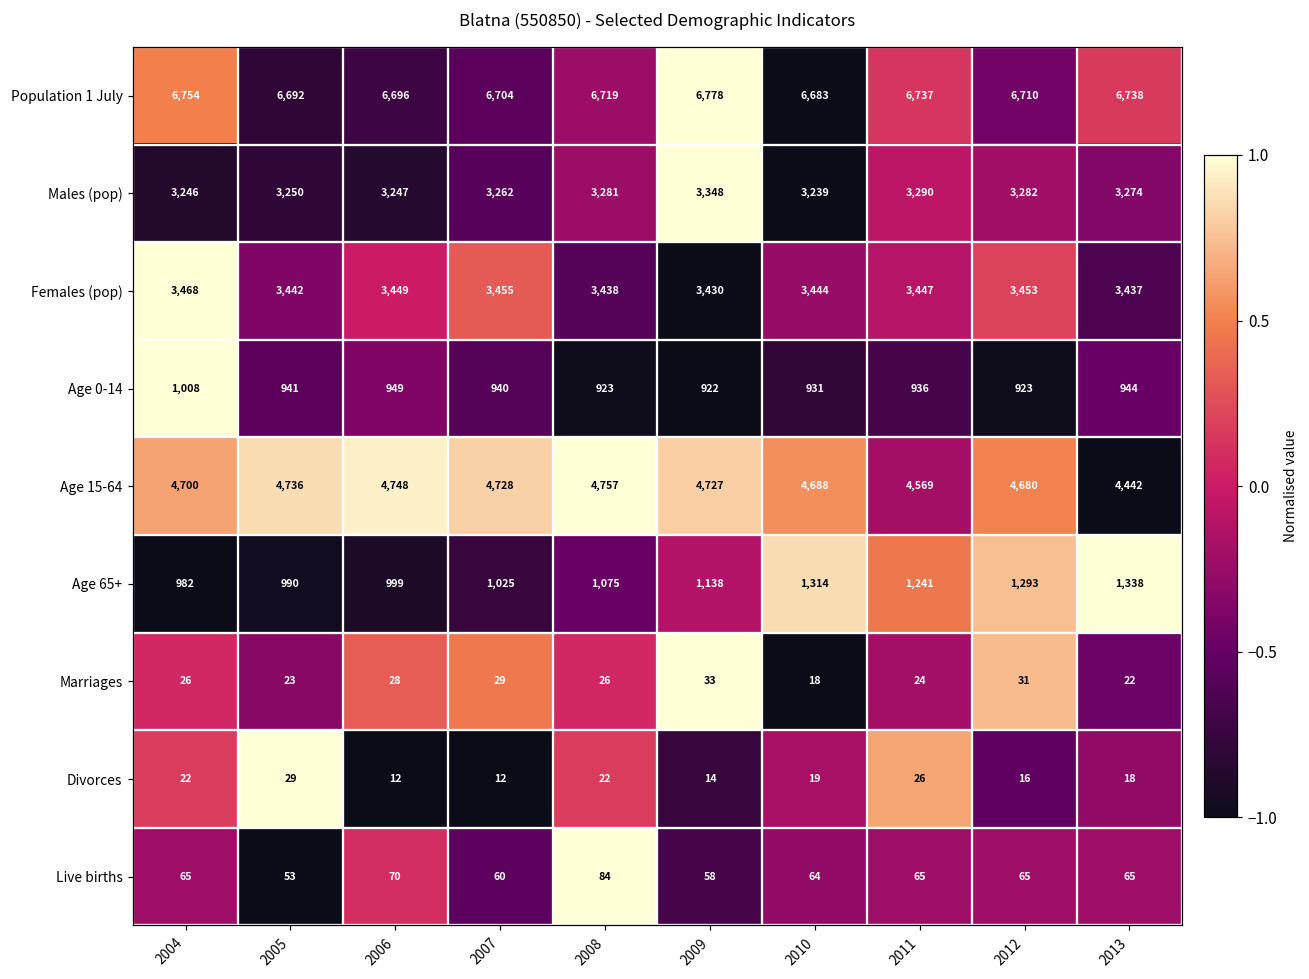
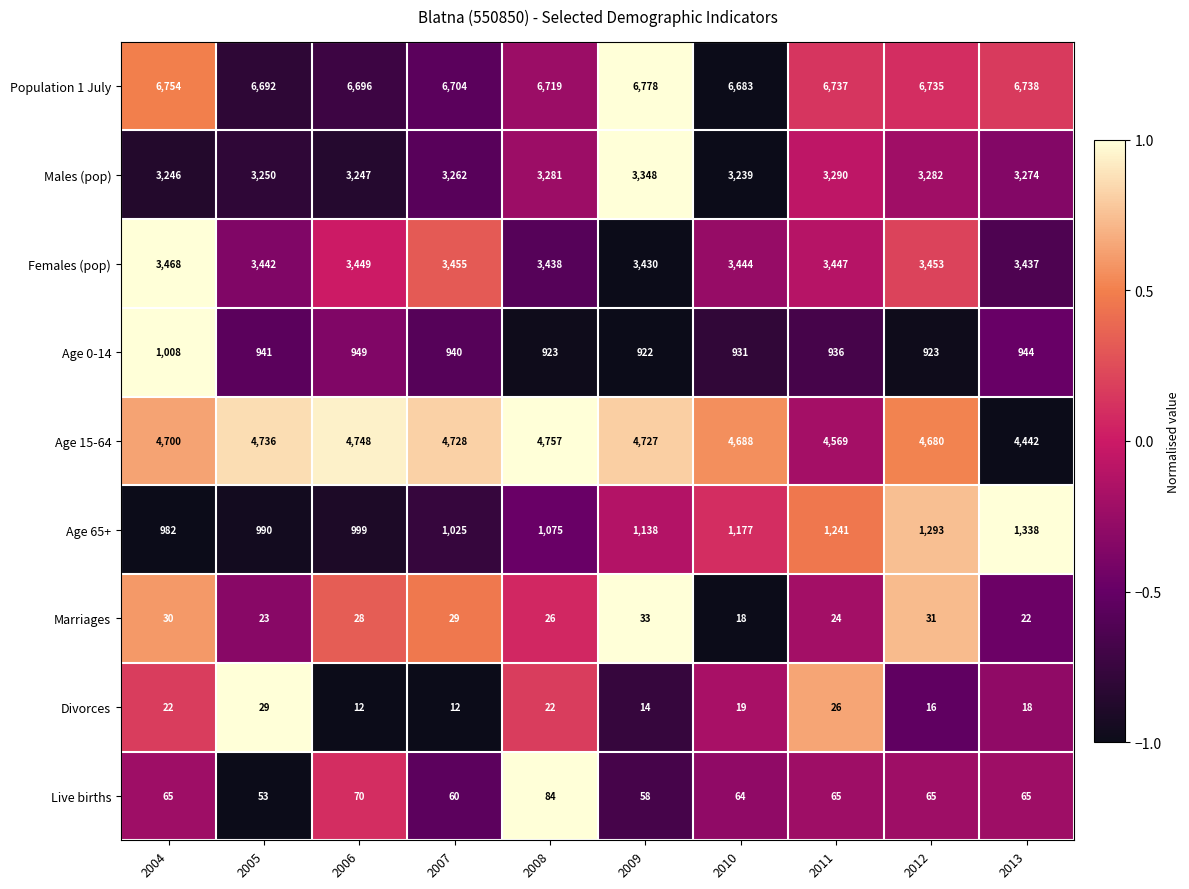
  {
    "Population 1 July": {
      "2004": "6,754",
      "2005": "6,692",
      "2006": "6,696",
      "2007": "6,704",
      "2008": "6,719",
      "2009": "6,778",
      "2010": "6,683",
      "2011": "6,737",
-     "2012": "6,710",
+     "2012": "6,735",
      "2013": "6,738"
    },
    "Males (pop)": {
      "2004": "3,246",
      "2005": "3,250",
      "2006": "3,247",
      "2007": "3,262",
      "2008": "3,281",
      "2009": "3,348",
      "2010": "3,239",
      "2011": "3,290",
      "2012": "3,282",
      "2013": "3,274"
    },
    "Females (pop)": {
      "2004": "3,468",
      "2005": "3,442",
      "2006": "3,449",
      "2007": "3,455",
      "2008": "3,438",
      "2009": "3,430",
      "2010": "3,444",
      "2011": "3,447",
      "2012": "3,453",
      "2013": "3,437"
    },
    "Age 0-14": {
      "2004": "1,008",
      "2005": "941",
      "2006": "949",
      "2007": "940",
      "2008": "923",
      "2009": "922",
      "2010": "931",
      "2011": "936",
      "2012": "923",
      "2013": "944"
    },
    "Age 15-64": {
      "2004": "4,700",
      "2005": "4,736",
      "2006": "4,748",
      "2007": "4,728",
      "2008": "4,757",
      "2009": "4,727",
      "2010": "4,688",
      "2011": "4,569",
      "2012": "4,680",
      "2013": "4,442"
    },
    "Age 65+": {
      "2004": "982",
      "2005": "990",
      "2006": "999",
      "2007": "1,025",
      "2008": "1,075",
      "2009": "1,138",
-     "2010": "1,314",
+     "2010": "1,177",
      "2011": "1,241",
      "2012": "1,293",
      "2013": "1,338"
    },
    "Marriages": {
-     "2004": "26",
+     "2004": "30",
      "2005": "23",
      "2006": "28",
      "2007": "29",
      "2008": "26",
      "2009": "33",
      "2010": "18",
      "2011": "24",
      "2012": "31",
      "2013": "22"
    },
    "Divorces": {
      "2004": "22",
      "2005": "29",
      "2006": "12",
      "2007": "12",
      "2008": "22",
      "2009": "14",
      "2010": "19",
      "2011": "26",
      "2012": "16",
      "2013": "18"
    },
    "Live births": {
      "2004": "65",
      "2005": "53",
      "2006": "70",
      "2007": "60",
      "2008": "84",
      "2009": "58",
      "2010": "64",
      "2011": "65",
      "2012": "65",
      "2013": "65"
    }
  }
